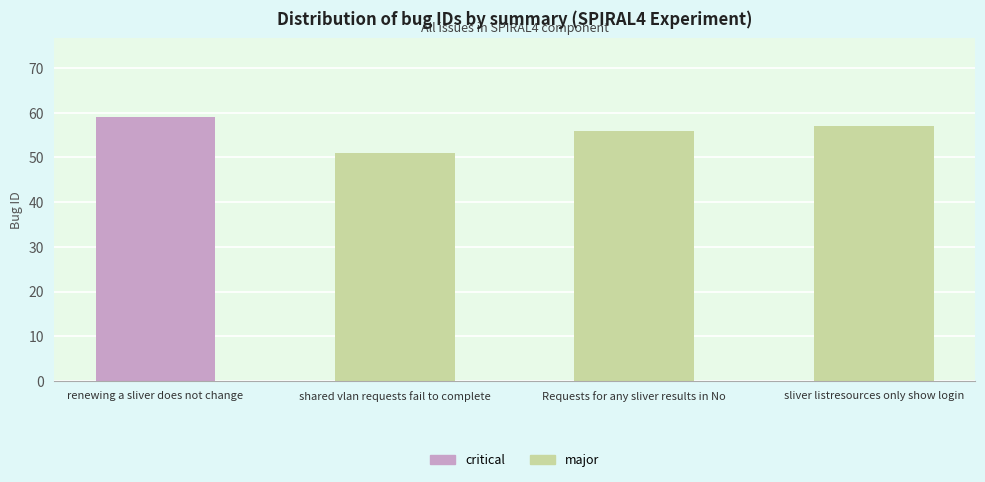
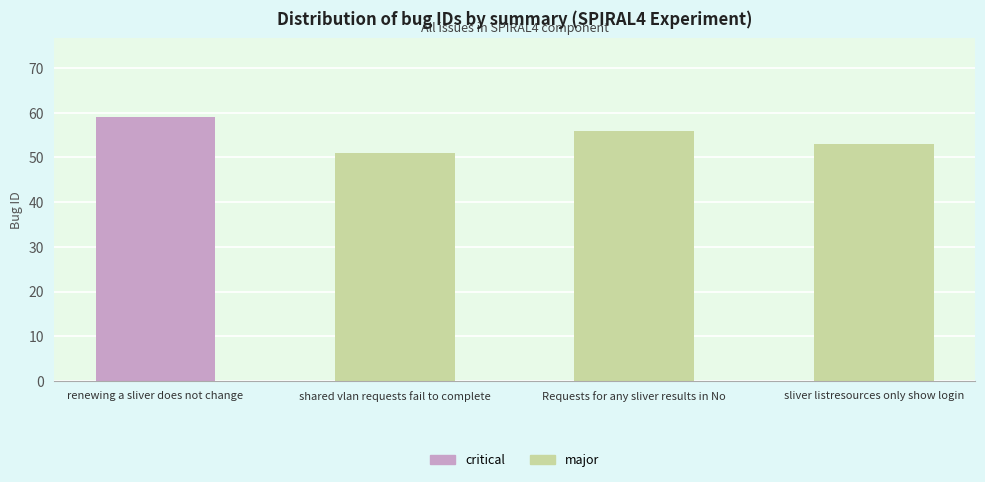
  {
    "renewing a sliver does not change": 59,
    "shared vlan requests fail to complete": 51,
    "Requests for any sliver results in No": 56,
-   "sliver listresources only show login": 57
+   "sliver listresources only show login": 53
  }
